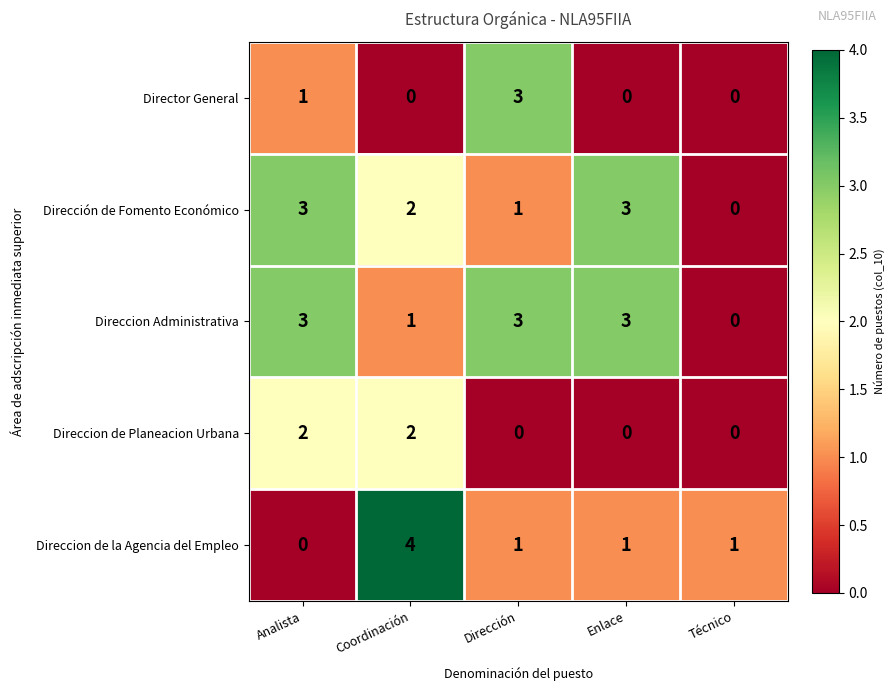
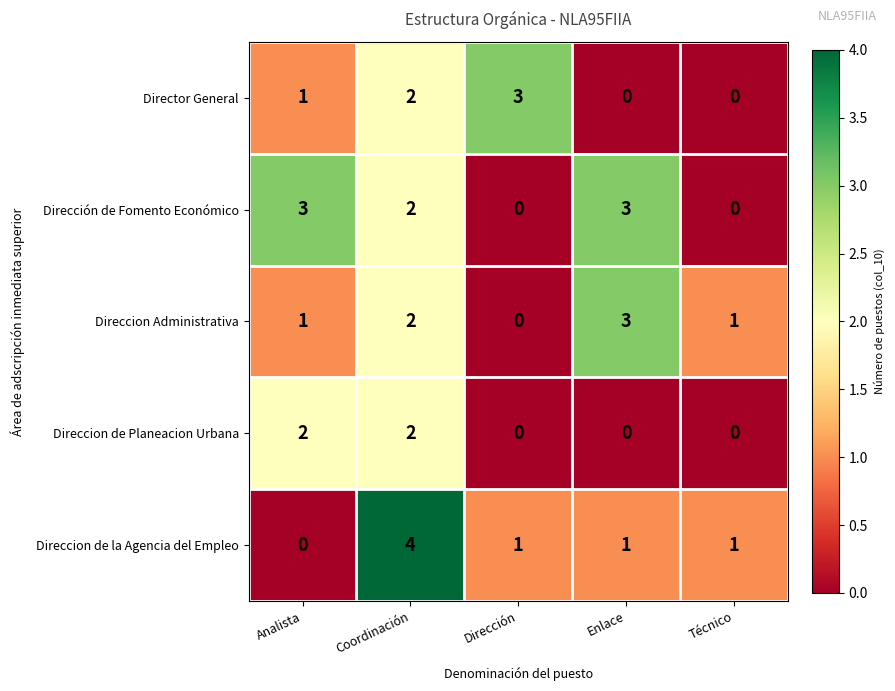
  {
    "Director General": {
      "Analista": 1,
-     "Coordinación": 0,
+     "Coordinación": 2,
      "Dirección": 3,
      "Enlace": 0,
      "Técnico": 0
    },
    "Dirección de Fomento Económico": {
      "Analista": 3,
      "Coordinación": 2,
-     "Dirección": 1,
+     "Dirección": 0,
      "Enlace": 3,
      "Técnico": 0
    },
    "Direccion Administrativa": {
-     "Analista": 3,
-     "Coordinación": 1,
-     "Dirección": 3,
+     "Analista": 1,
+     "Coordinación": 2,
+     "Dirección": 0,
      "Enlace": 3,
-     "Técnico": 0
+     "Técnico": 1
    },
    "Direccion de Planeacion Urbana": {
      "Analista": 2,
      "Coordinación": 2,
      "Dirección": 0,
      "Enlace": 0,
      "Técnico": 0
    },
    "Direccion de la Agencia del Empleo": {
      "Analista": 0,
      "Coordinación": 4,
      "Dirección": 1,
      "Enlace": 1,
      "Técnico": 1
    }
  }
